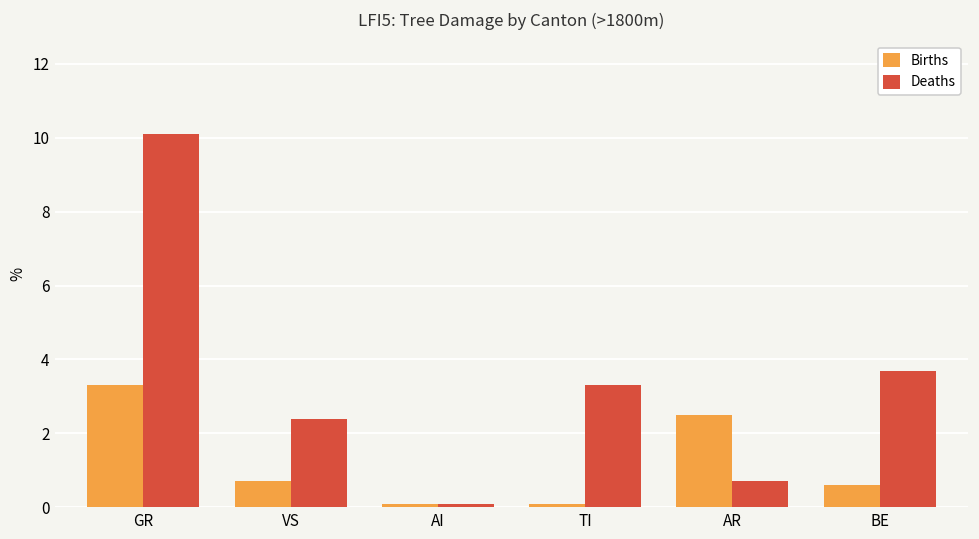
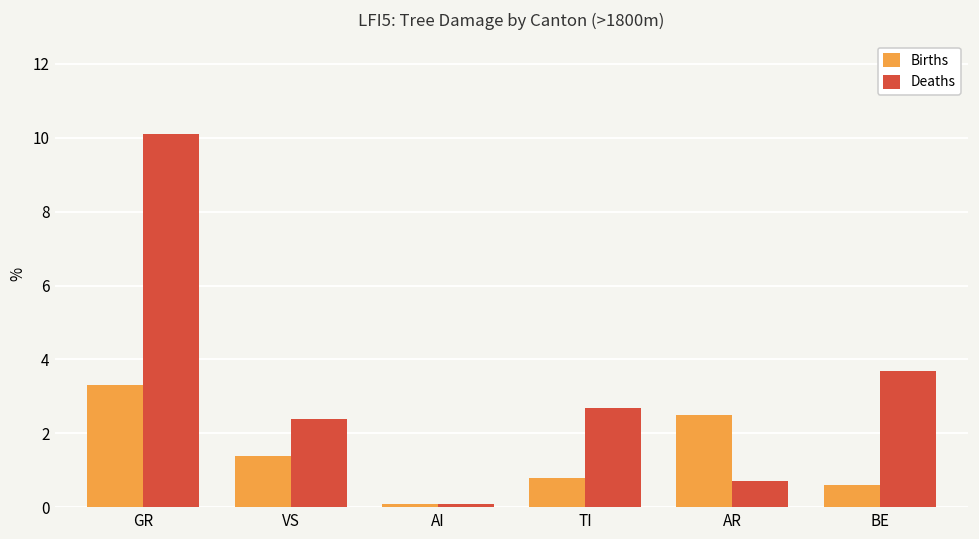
  {
    "Births": {
      "GR": 3.3,
-     "VS": 0.7,
+     "VS": 1.4,
      "AI": 0.1,
-     "TI": 0.1,
+     "TI": 0.8,
      "AR": 2.5,
      "BE": 0.6
    },
    "Deaths": {
      "GR": 10.1,
      "VS": 2.4,
      "AI": 0.1,
-     "TI": 3.3,
+     "TI": 2.7,
      "AR": 0.7,
      "BE": 3.7
    }
  }
